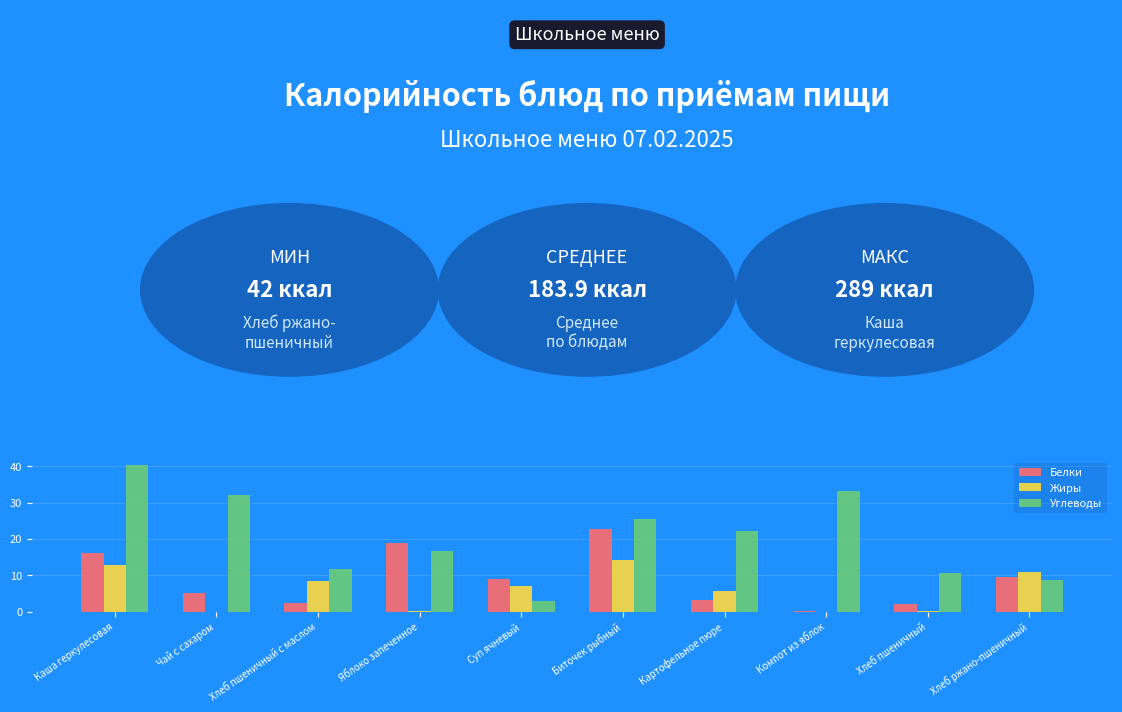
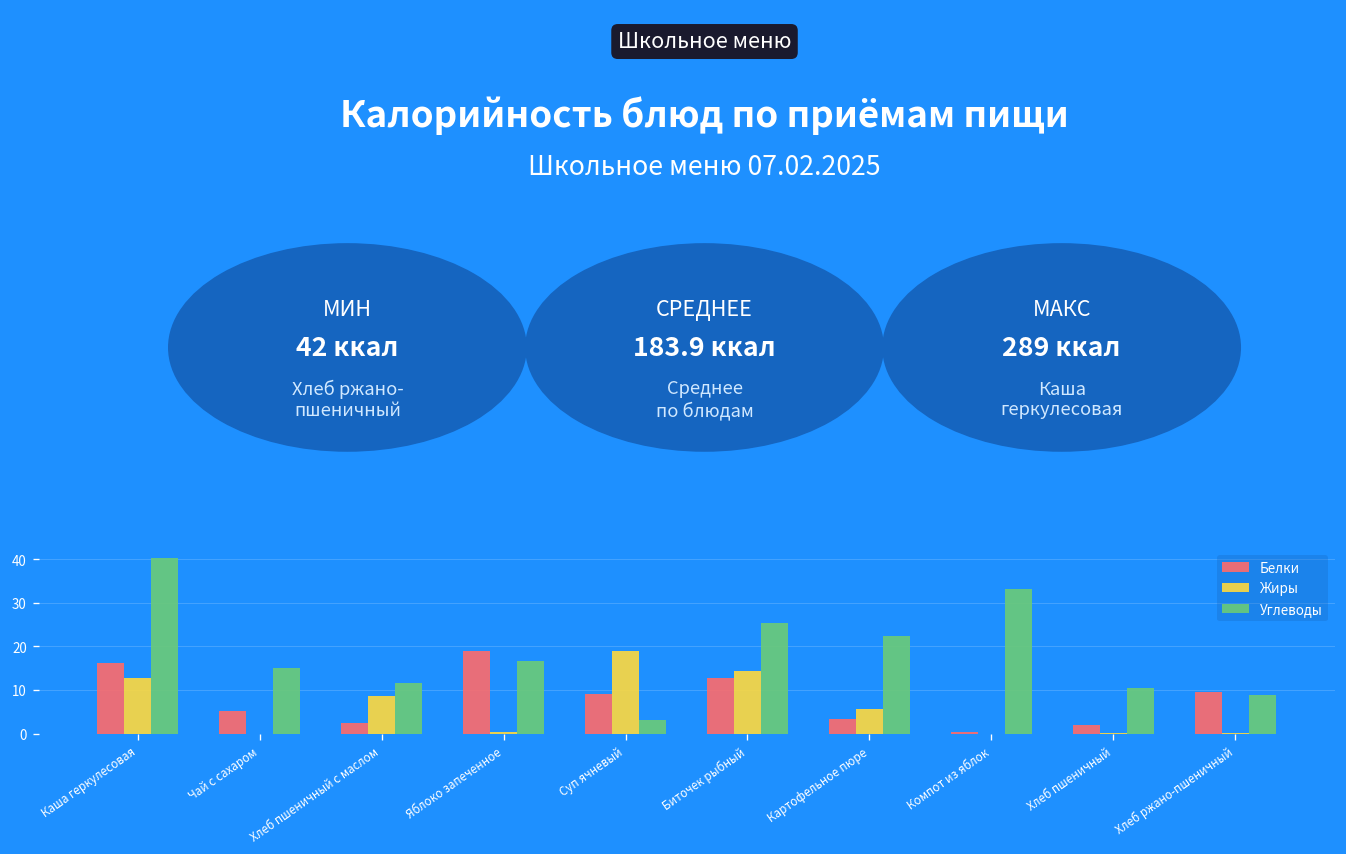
  {
    "Белки": {
      "Каша геркулесовая": 16,
      "Чай с сахаром": 5,
      "Хлеб пшеничный с маслом": 2,
      "Яблоко запеченное": 19,
      "Суп ячневый": 9,
-     "Биточек рыбный": 23,
+     "Биточек рыбный": 13,
      "Картофельное пюре": 3,
      "Хлеб пшеничный": 2,
      "Хлеб ржано-пшеничный": 10
    },
    "Жиры": {
      "Каша геркулесовая": 13,
      "Чай с сахаром": 0,
      "Хлеб пшеничный с маслом": 9,
-     "Суп ячневый": 7,
+     "Суп ячневый": 19,
      "Биточек рыбный": 14,
      "Картофельное пюре": 6,
      "Компот из яблок": 0,
-     "Хлеб ржано-пшеничный": 11
+     "Хлеб ржано-пшеничный": 0
    },
    "Углеводы": {
      "Каша геркулесовая": 40,
-     "Чай с сахаром": 32,
+     "Чай с сахаром": 15,
      "Хлеб пшеничный с маслом": 12,
      "Яблоко запеченное": 17,
      "Суп ячневый": 3,
      "Биточек рыбный": 25,
      "Картофельное пюре": 22,
      "Компот из яблок": 33,
      "Хлеб пшеничный": 11,
      "Хлеб ржано-пшеничный": 9
    }
  }
